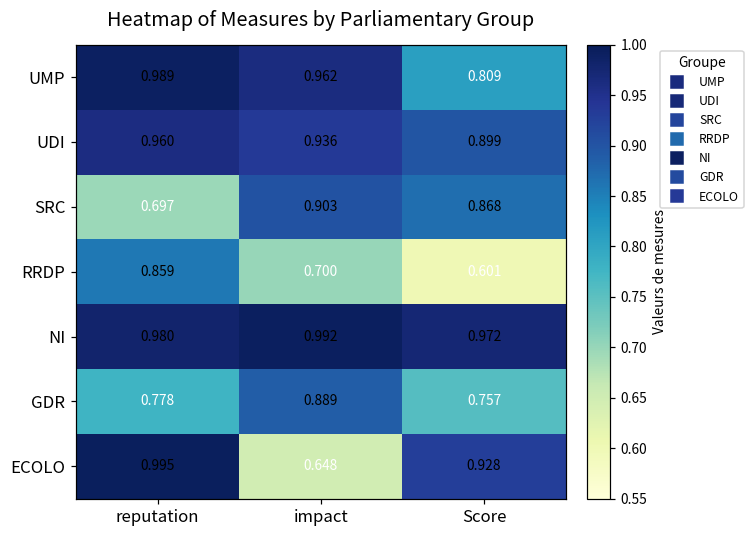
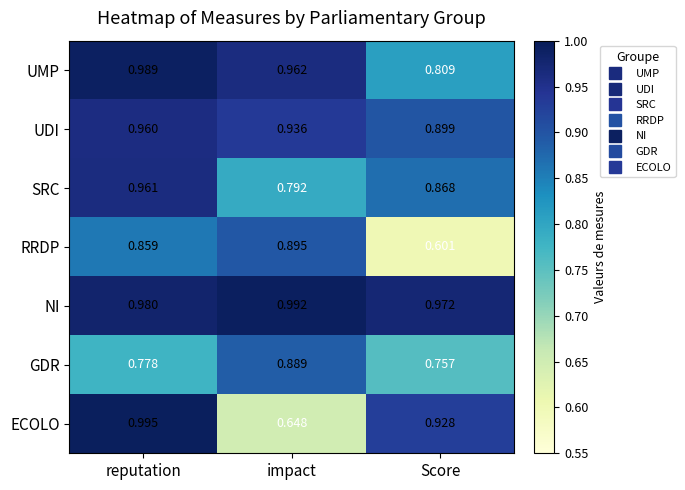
  {
    "UMP": {
      "reputation": 0.989,
      "impact": 0.962,
      "Score": 0.809
    },
    "UDI": {
      "reputation": 0.960,
      "impact": 0.936,
      "Score": 0.899
    },
    "SRC": {
-     "reputation": 0.697,
-     "impact": 0.903,
+     "reputation": 0.961,
+     "impact": 0.792,
      "Score": 0.868
    },
    "RRDP": {
      "reputation": 0.859,
-     "impact": 0.700,
+     "impact": 0.895,
      "Score": 0.601
    },
    "NI": {
      "reputation": 0.980,
      "impact": 0.992,
      "Score": 0.972
    },
    "GDR": {
      "reputation": 0.778,
      "impact": 0.889,
      "Score": 0.757
    },
    "ECOLO": {
      "reputation": 0.995,
      "impact": 0.648,
      "Score": 0.928
    }
  }
